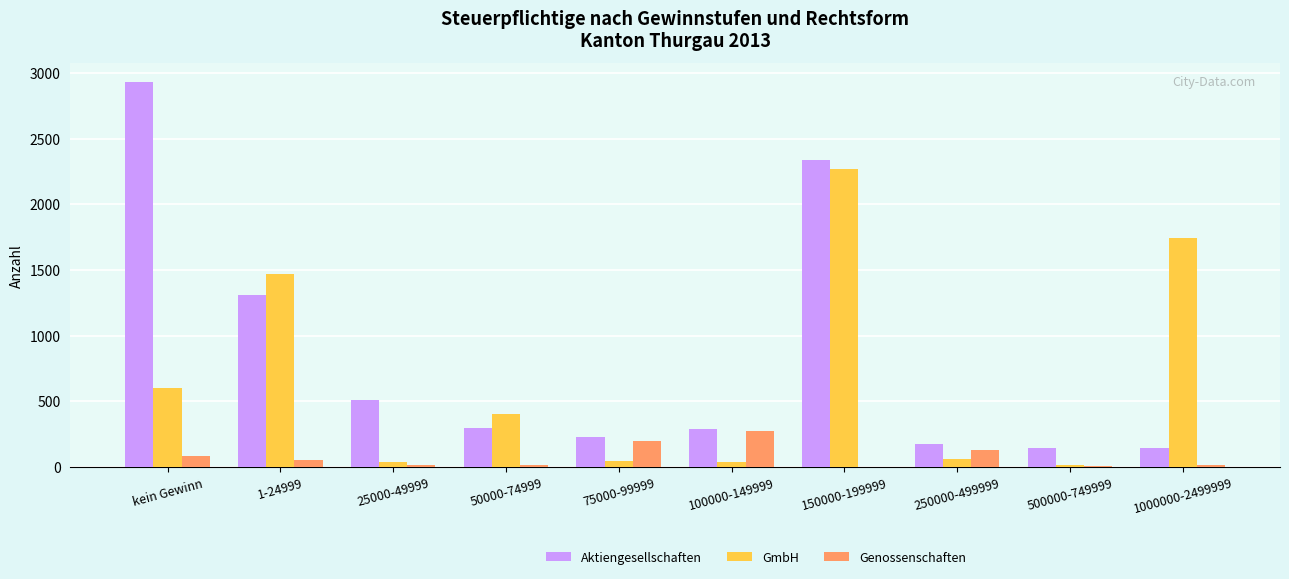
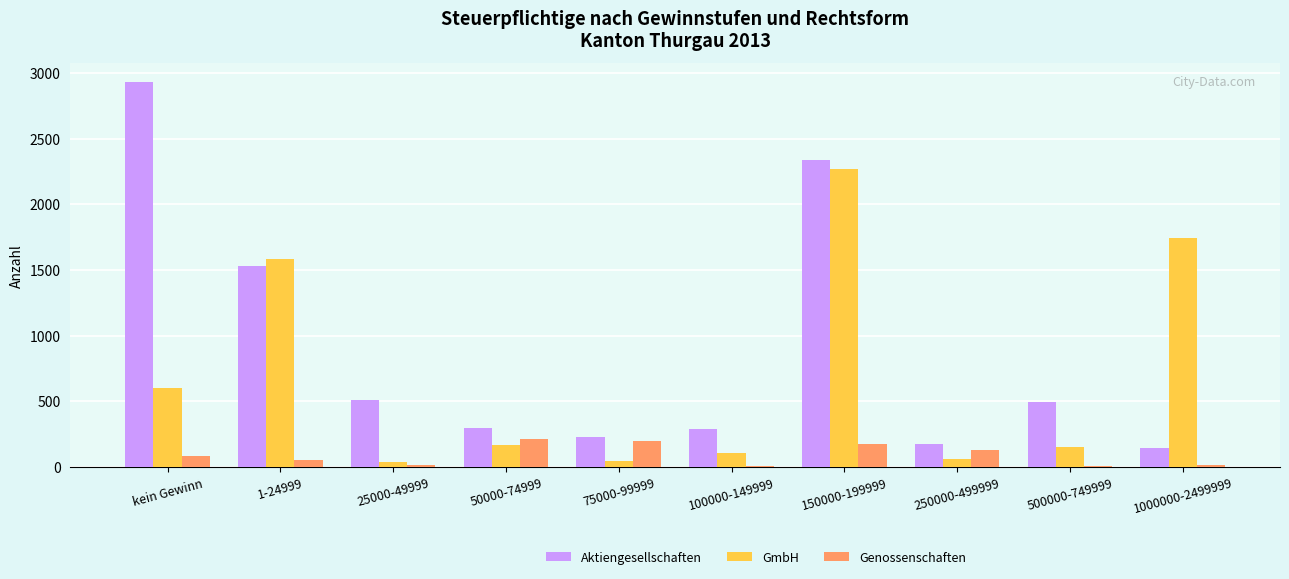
  {
    "Aktiengesellschaften": {
      "kein Gewinn": 2930,
-     "1-24999": 1310,
+     "1-24999": 1530,
      "25000-49999": 510,
      "50000-74999": 290,
      "75000-99999": 230,
      "100000-149999": 290,
      "150000-199999": 2340,
      "250000-499999": 180,
-     "500000-749999": 150,
+     "500000-749999": 490,
      "1000000-2499999": 140
    },
    "GmbH": {
      "kein Gewinn": 600,
-     "1-24999": 1470,
+     "1-24999": 1590,
      "25000-49999": 40,
-     "50000-74999": 400,
+     "50000-74999": 170,
      "75000-99999": 50,
-     "100000-149999": 40,
+     "100000-149999": 110,
      "150000-199999": 2270,
      "250000-499999": 60,
-     "500000-749999": 10,
+     "500000-749999": 160,
      "1000000-2499999": 1750
    },
    "Genossenschaften": {
      "kein Gewinn": 90,
      "1-24999": 50,
-     "50000-74999": 10,
+     "50000-74999": 210,
      "75000-99999": 200,
-     "100000-149999": 270,
-     "150000-199999": 0,
+     "100000-149999": 10,
+     "150000-199999": 170,
      "250000-499999": 130
    }
  }
